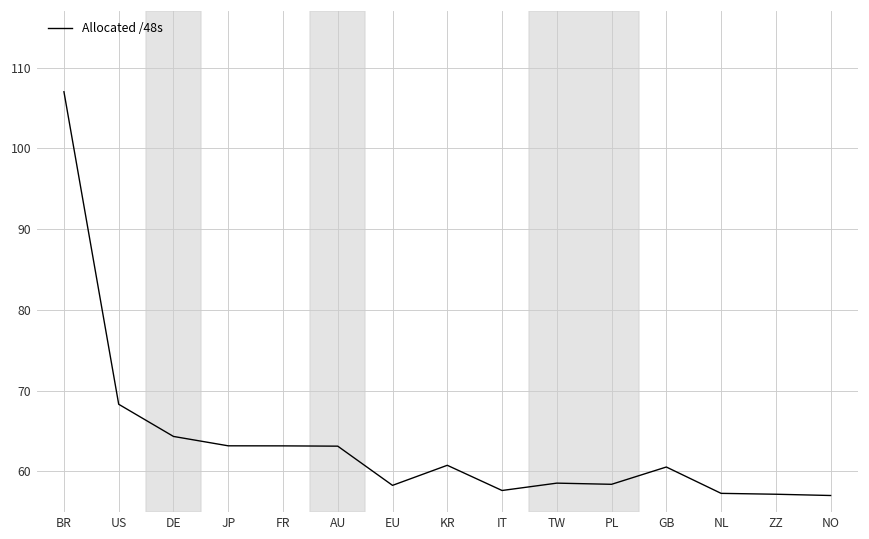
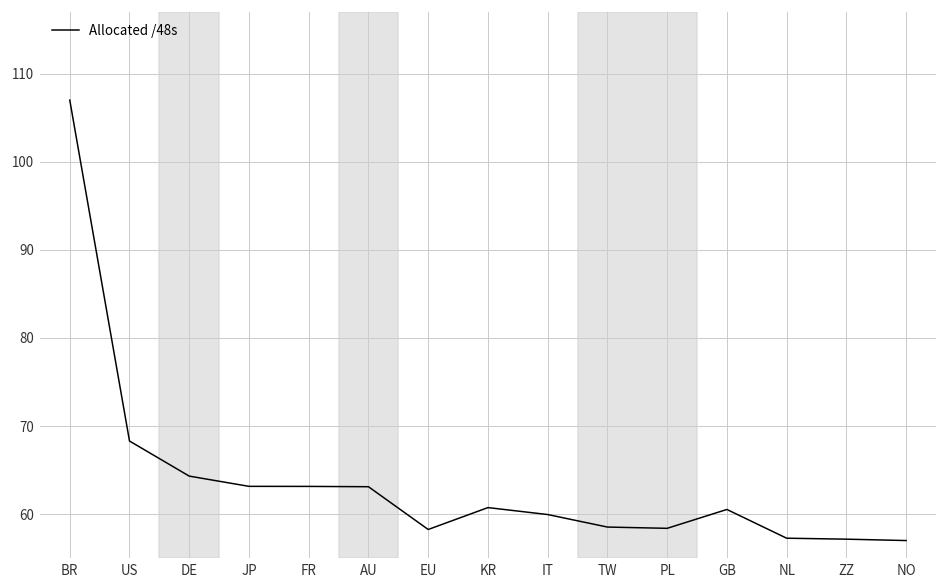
  {
    "BR": 107,
    "US": 68,
    "DE": 64,
    "JP": 63,
    "FR": 63,
    "AU": 63,
    "EU": 58,
    "KR": 61,
-   "IT": 58,
+   "IT": 60,
    "TW": 59,
    "PL": 58,
    "GB": 61,
    "NL": 57,
    "ZZ": 57,
    "NO": 57
  }
